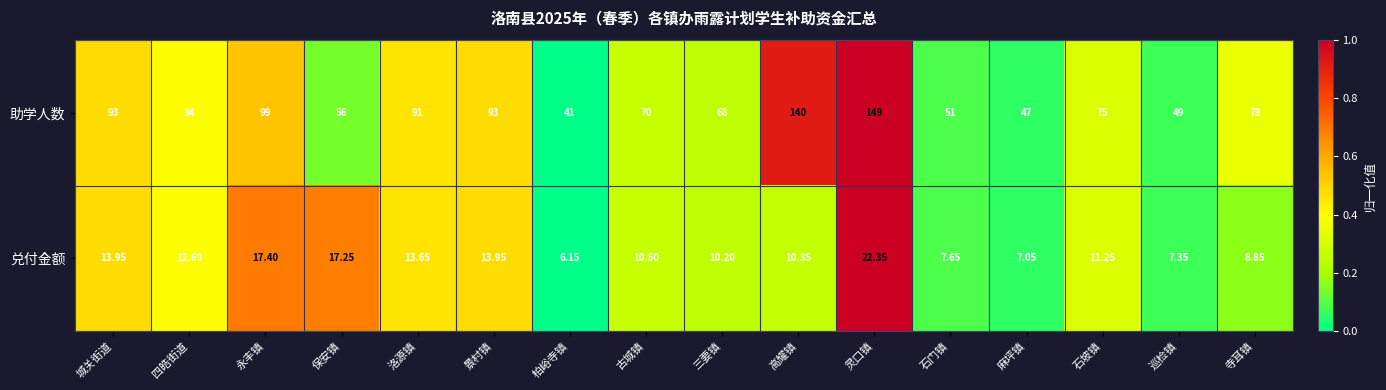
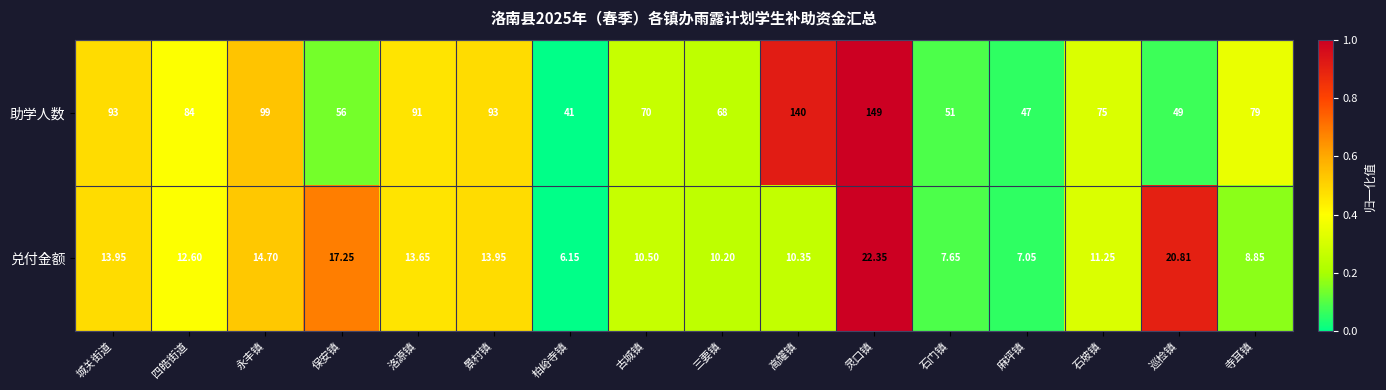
  {
    "助学人数": {
      "城关街道": 93,
      "四皓街道": 84,
      "永丰镇": 99,
      "保安镇": 56,
      "洛源镇": 91,
      "景村镇": 93,
      "柏峪寺镇": 41,
      "古城镇": 70,
      "三要镇": 68,
      "高耀镇": 140,
      "灵口镇": 149,
      "石门镇": 51,
      "麻坪镇": 47,
      "石坡镇": 75,
      "巡检镇": 49,
      "寺耳镇": 79
    },
    "兑付金额": {
      "城关街道": 13.95,
      "四皓街道": 12.60,
-     "永丰镇": 17.40,
+     "永丰镇": 14.70,
      "保安镇": 17.25,
      "洛源镇": 13.65,
      "景村镇": 13.95,
      "柏峪寺镇": 6.15,
      "古城镇": 10.50,
      "三要镇": 10.20,
      "高耀镇": 10.35,
      "灵口镇": 22.35,
      "石门镇": 7.65,
      "麻坪镇": 7.05,
      "石坡镇": 11.25,
-     "巡检镇": 7.35,
+     "巡检镇": 20.81,
      "寺耳镇": 8.85
    }
  }
